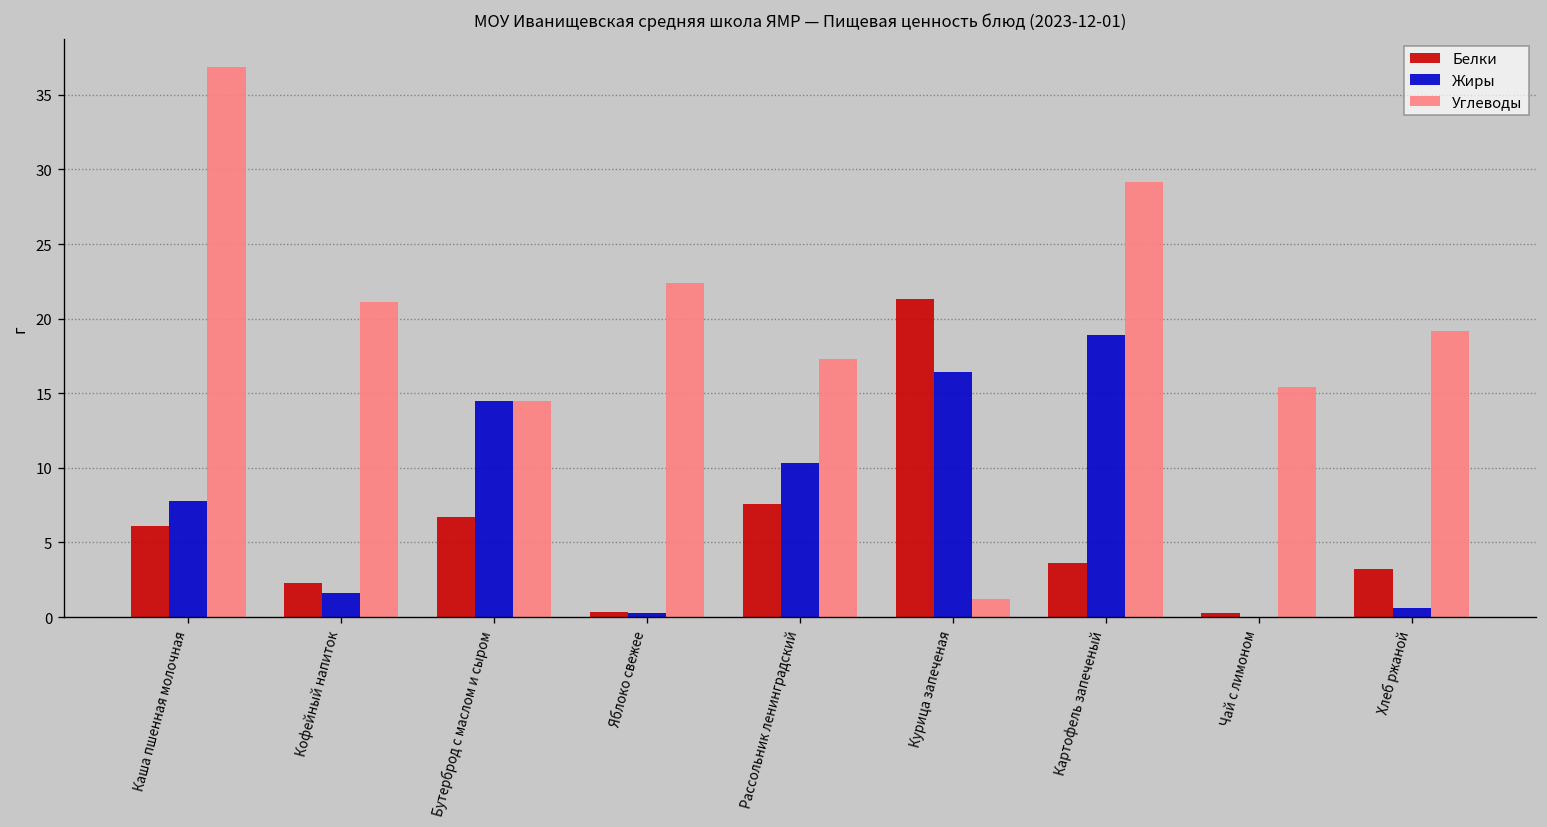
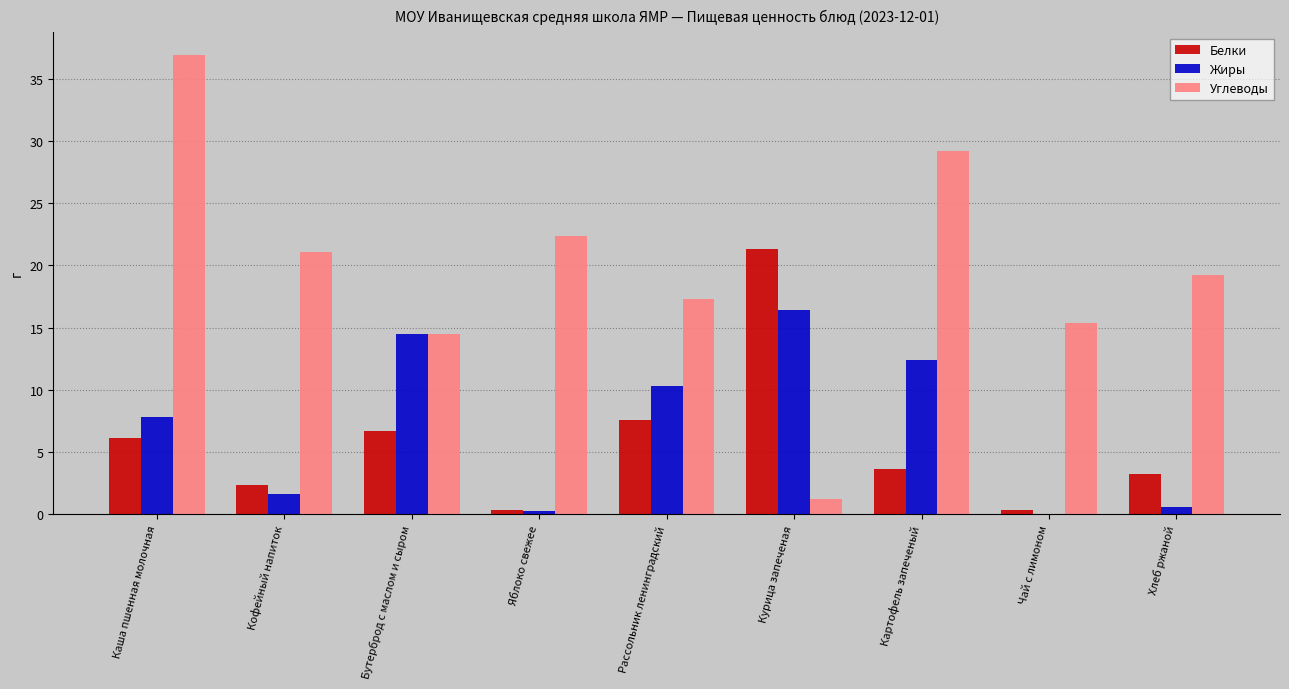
  {
    "Белки": {
      "Каша пшенная молочная": 6.1,
      "Кофейный напиток": 2.3,
      "Бутерброд с маслом и сыром": 6.7,
      "Яблоко свежее": 0.4,
      "Рассольник ленинградский": 7.6,
      "Курица запеченая": 21.3,
      "Картофель запеченый": 3.6,
      "Чай с лимоном": 0.3,
      "Хлеб ржаной": 3.2
    },
    "Жиры": {
      "Каша пшенная молочная": 7.8,
      "Кофейный напиток": 1.6,
      "Бутерброд с маслом и сыром": 14.5,
      "Яблоко свежее": 0.2,
      "Рассольник ленинградский": 10.3,
      "Курица запеченая": 16.4,
-     "Картофель запеченый": 18.9,
+     "Картофель запеченый": 12.4,
      "Чай с лимоном": 0.0,
      "Хлеб ржаной": 0.6
    },
    "Углеводы": {
      "Каша пшенная молочная": 36.9,
      "Кофейный напиток": 21.1,
      "Бутерброд с маслом и сыром": 14.5,
      "Яблоко свежее": 22.4,
      "Рассольник ленинградский": 17.3,
      "Курица запеченая": 1.2,
      "Картофель запеченый": 29.2,
      "Чай с лимоном": 15.4,
      "Хлеб ржаной": 19.2
    }
  }
